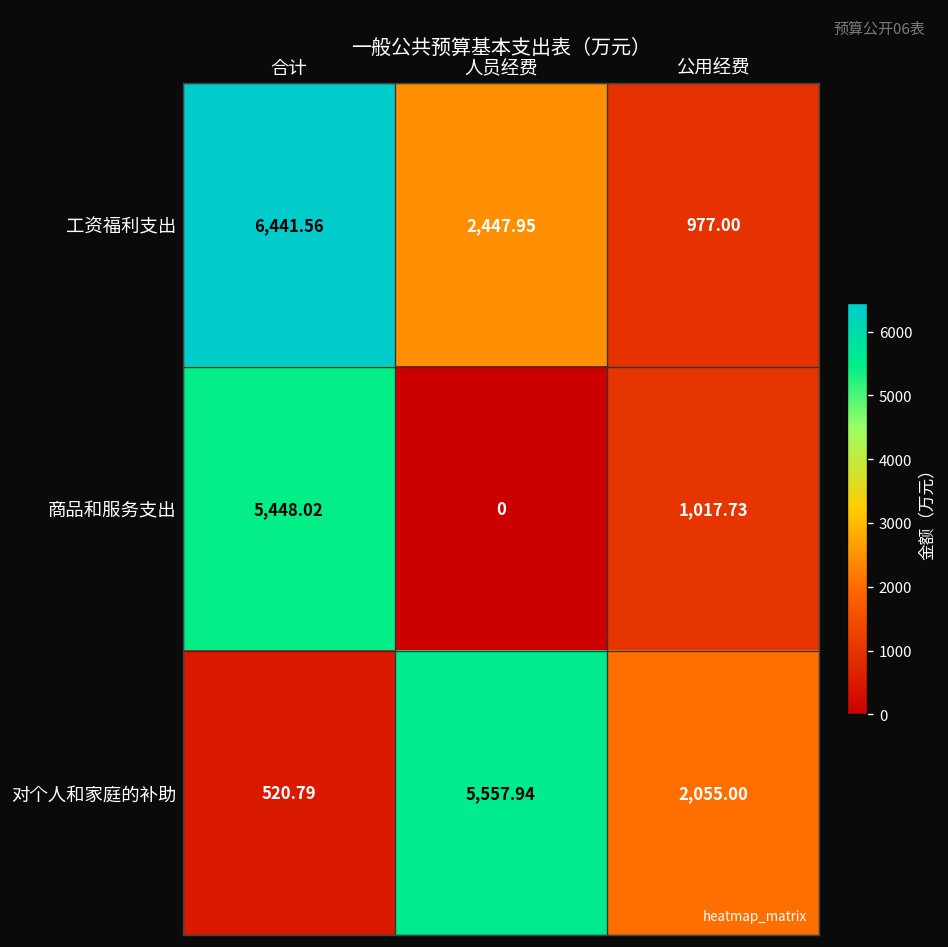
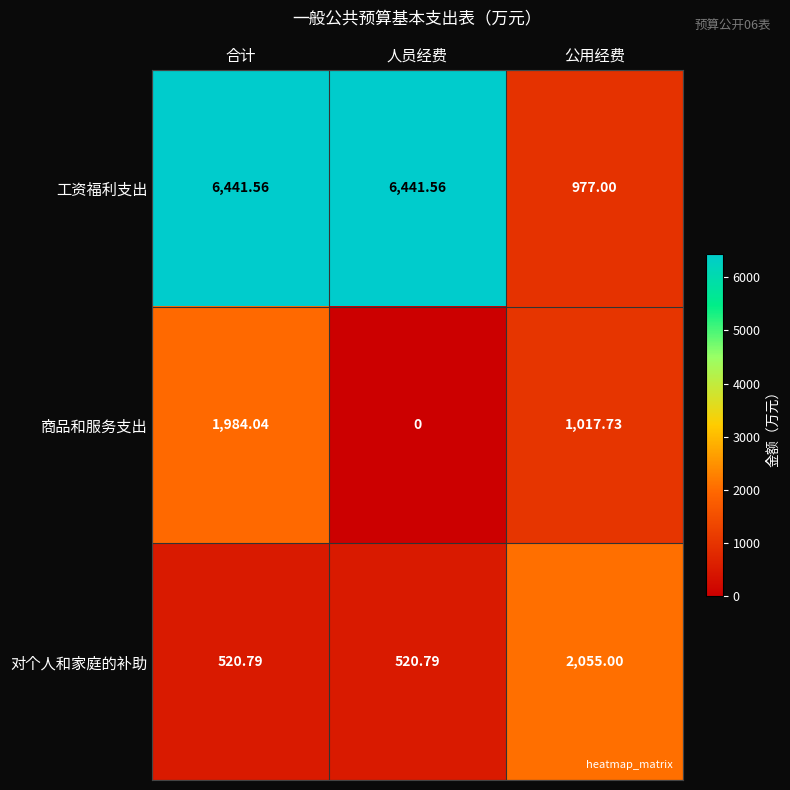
  {
    "工资福利支出": {
      "合计": "6,441.56",
-     "人员经费": "2,447.95",
+     "人员经费": "6,441.56",
      "公用经费": "977.00"
    },
    "商品和服务支出": {
-     "合计": "5,448.02",
+     "合计": "1,984.04",
      "人员经费": "0",
      "公用经费": "1,017.73"
    },
    "对个人和家庭的补助": {
      "合计": "520.79",
-     "人员经费": "5,557.94",
+     "人员经费": "520.79",
      "公用经费": "2,055.00"
    }
  }
